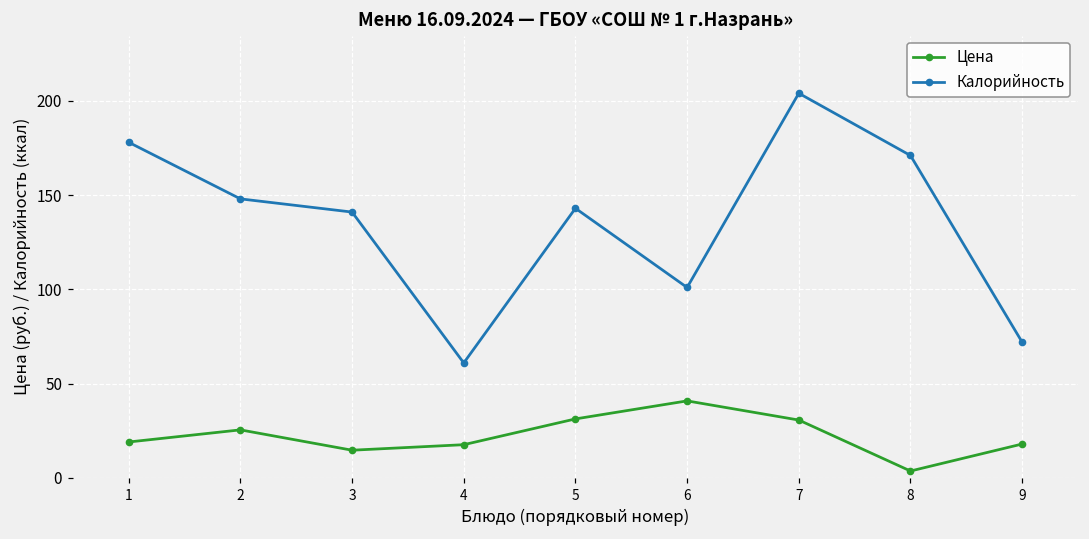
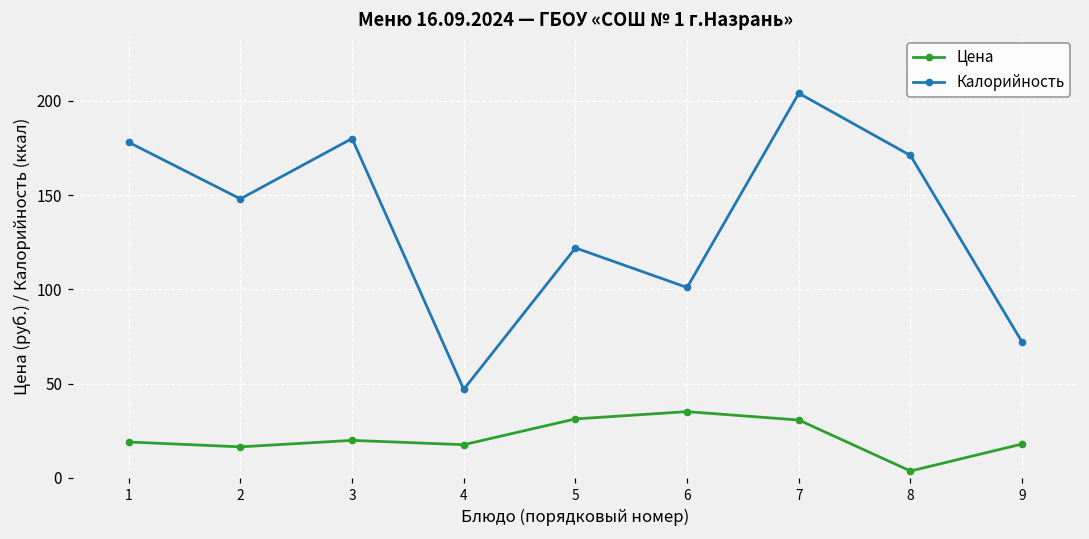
  {
    "Цена": {
      "1": 19,
-     "2": 26,
-     "3": 15,
+     "2": 17,
+     "3": 20,
      "4": 18,
      "5": 31,
-     "6": 41,
+     "6": 35,
      "7": 31,
      "8": 4,
      "9": 18
    },
    "Калорийность": {
      "1": 178,
      "2": 148,
-     "3": 141,
-     "4": 61,
-     "5": 143,
+     "3": 180,
+     "4": 47,
+     "5": 122,
      "6": 101,
      "7": 204,
      "8": 171,
      "9": 72
    }
  }
